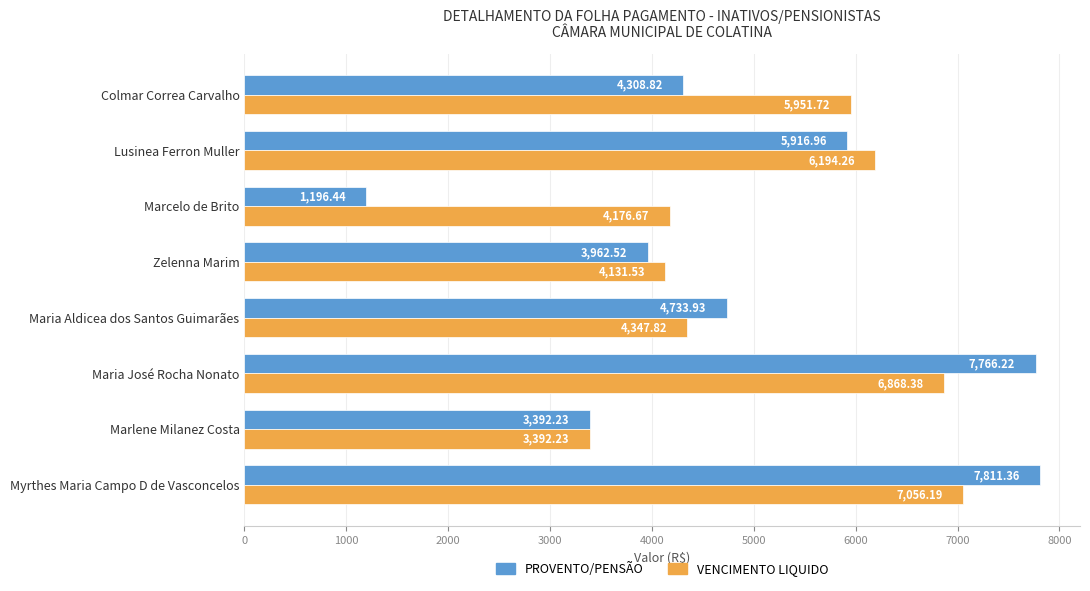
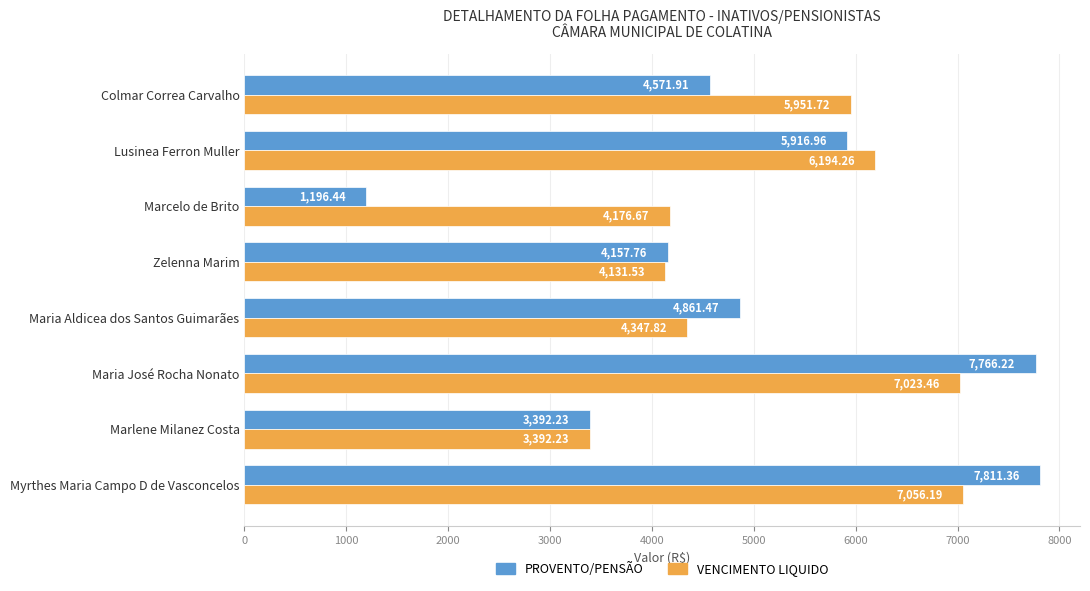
  {
    "PROVENTO/PENSÃO": {
-     "Colmar Correa Carvalho": "4,308.82",
+     "Colmar Correa Carvalho": "4,571.91",
      "Lusinea Ferron Muller": "5,916.96",
      "Marcelo de Brito": "1,196.44",
-     "Zelenna Marim": "3,962.52",
-     "Maria Aldicea dos Santos Guimarães": "4,733.93",
+     "Zelenna Marim": "4,157.76",
+     "Maria Aldicea dos Santos Guimarães": "4,861.47",
      "Maria José Rocha Nonato": "7,766.22",
      "Marlene Milanez Costa": "3,392.23",
      "Myrthes Maria Campo D de Vasconcelos": "7,811.36"
    },
    "VENCIMENTO LIQUIDO": {
      "Colmar Correa Carvalho": "5,951.72",
      "Lusinea Ferron Muller": "6,194.26",
      "Marcelo de Brito": "4,176.67",
      "Zelenna Marim": "4,131.53",
      "Maria Aldicea dos Santos Guimarães": "4,347.82",
-     "Maria José Rocha Nonato": "6,868.38",
+     "Maria José Rocha Nonato": "7,023.46",
      "Marlene Milanez Costa": "3,392.23",
      "Myrthes Maria Campo D de Vasconcelos": "7,056.19"
    }
  }
